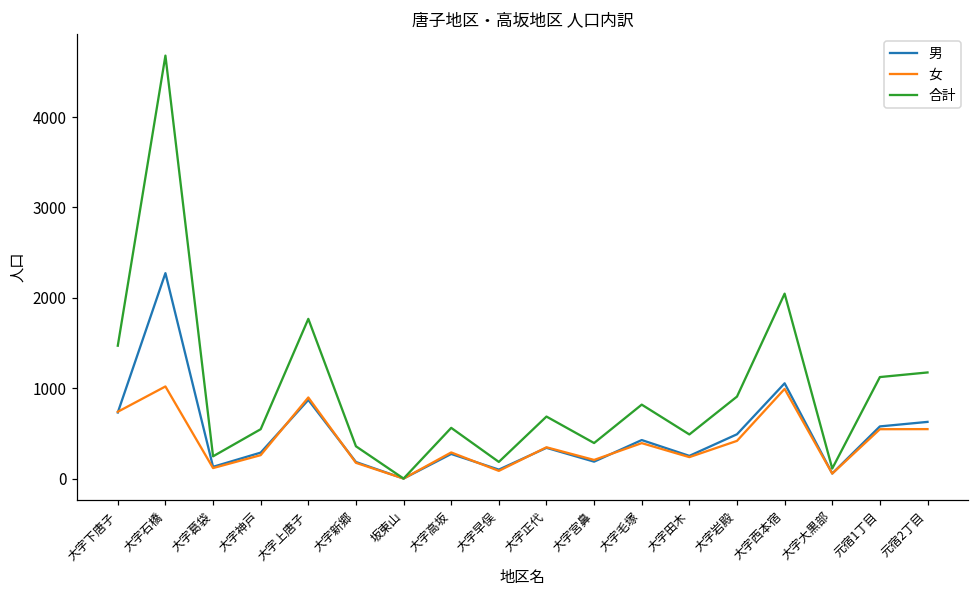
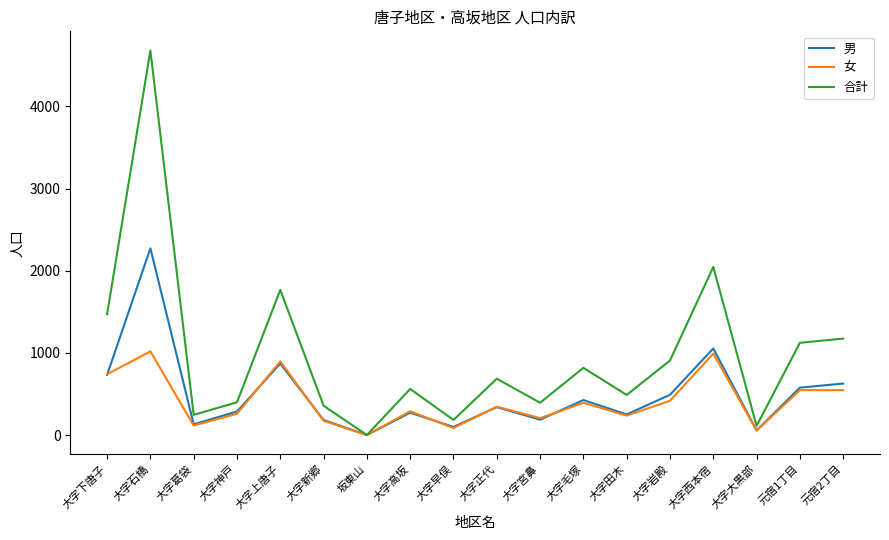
  {
    "男": {
      "大字石橋": 2300,
      "大字毛塚": 400,
      "大字岩殿": 500,
      "大字西本宿": 1100,
      "元宿1丁目": 600,
      "元宿2丁目": 600
    },
    "女": {
      "大字石橋": 1000,
      "大字毛塚": 400,
      "大字岩殿": 400,
      "大字西本宿": 1000,
      "元宿1丁目": 500,
      "元宿2丁目": 500
    },
    "合計": {
      "大字下唐子": 1500,
      "大字石橋": 4700,
      "大字葛袋": 200,
-     "大字神戸": 500,
+     "大字神戸": 400,
      "大字上唐子": 1800,
      "大字新郷": 400,
      "大字高坂": 600,
      "大字早俣": 200,
      "大字正代": 700,
      "大字宮鼻": 400,
      "大字毛塚": 800,
      "大字田木": 500,
      "大字岩殿": 900,
      "大字西本宿": 2000,
      "大字大黒部": 100,
      "元宿1丁目": 1100,
      "元宿2丁目": 1200
    }
  }
